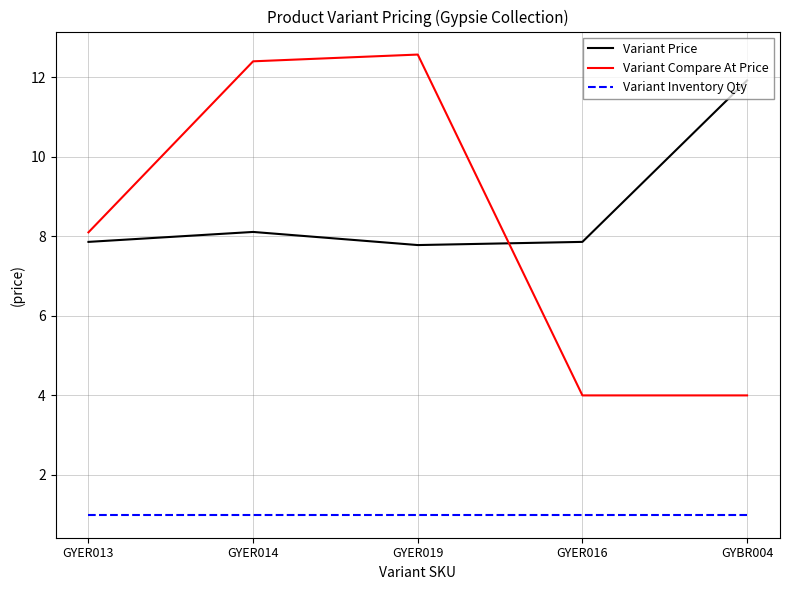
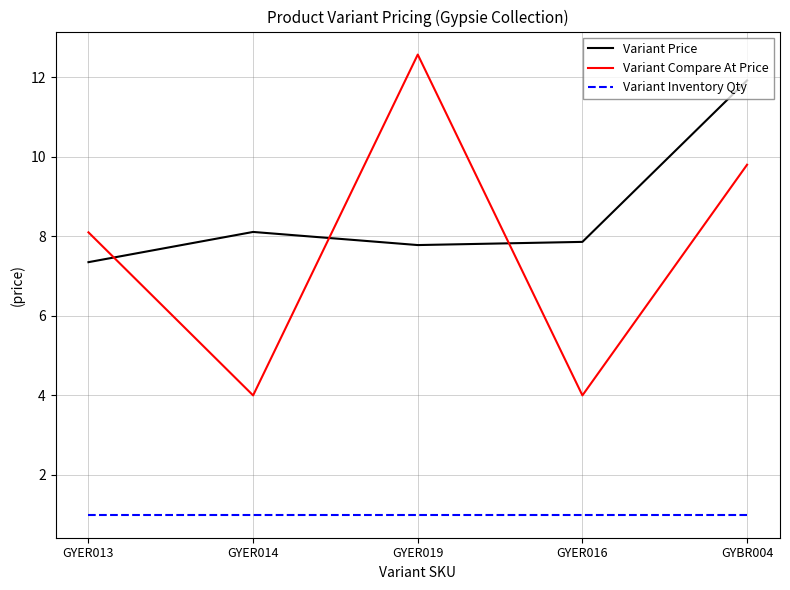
  {
    "Variant Price": {
-     "GYER013": 7.9,
+     "GYER013": 7.4,
      "GYER014": 8.1,
      "GYER019": 7.8,
      "GYER016": 7.9
    },
    "Variant Compare At Price": {
      "GYER013": 8.1,
-     "GYER014": 12.4,
+     "GYER014": 4.0,
      "GYER019": 12.6,
      "GYER016": 4.0,
-     "GYBR004": 4.0
+     "GYBR004": 9.8
    },
    "Variant Inventory Qty": {
      "GYER013": 1.0,
      "GYER014": 1.0,
      "GYER019": 1.0,
      "GYER016": 1.0,
      "GYBR004": 1.0
    }
  }
